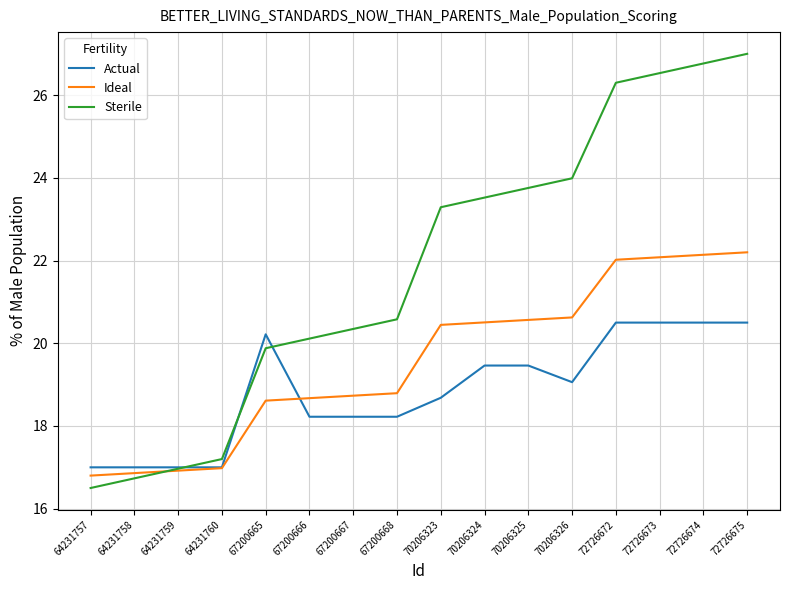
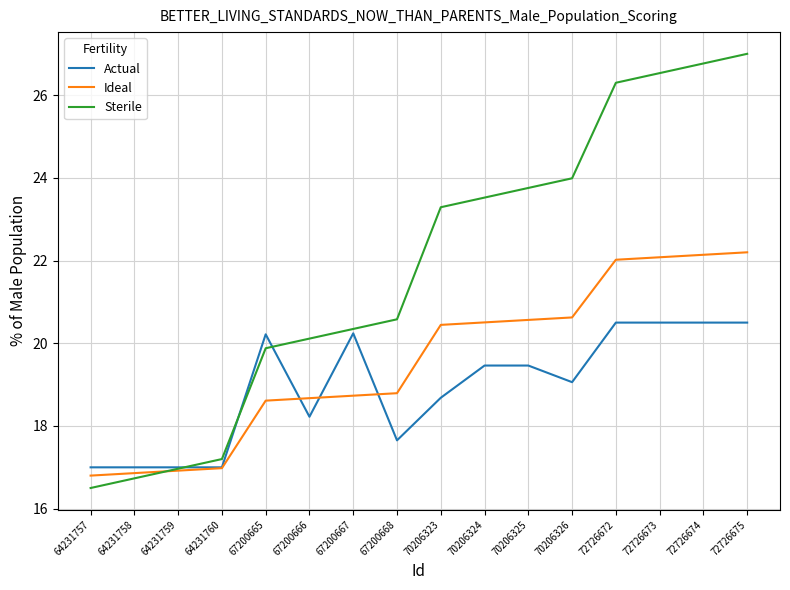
  {
    "Actual": {
      "64231757": 17.0,
      "64231758": 17.0,
      "67200665": 20.2,
      "67200666": 18.2,
-     "67200667": 18.2,
-     "67200668": 18.2,
+     "67200667": 20.2,
+     "67200668": 17.7,
      "70206323": 18.7,
      "70206324": 19.5,
      "70206325": 19.5,
      "70206326": 19.1,
      "72726672": 20.5,
      "72726673": 20.5,
      "72726674": 20.5,
      "72726675": 20.5
    },
    "Ideal": {
      "64231757": 16.8,
      "64231758": 16.9,
      "67200665": 18.6,
      "67200666": 18.7,
      "67200667": 18.7,
      "67200668": 18.8,
      "70206323": 20.4,
      "70206324": 20.5,
      "70206325": 20.6,
      "70206326": 20.6,
      "72726672": 22.0,
      "72726673": 22.1,
      "72726674": 22.1,
      "72726675": 22.2
    },
    "Sterile": {
      "64231757": 16.5,
      "64231758": 16.7,
      "64231760": 17.2,
      "67200665": 19.9,
      "67200666": 20.1,
      "67200667": 20.3,
      "67200668": 20.6,
      "70206323": 23.3,
      "70206324": 23.5,
      "70206325": 23.8,
      "70206326": 24.0,
      "72726672": 26.3,
      "72726673": 26.5,
      "72726674": 26.8,
      "72726675": 27.0
    }
  }
